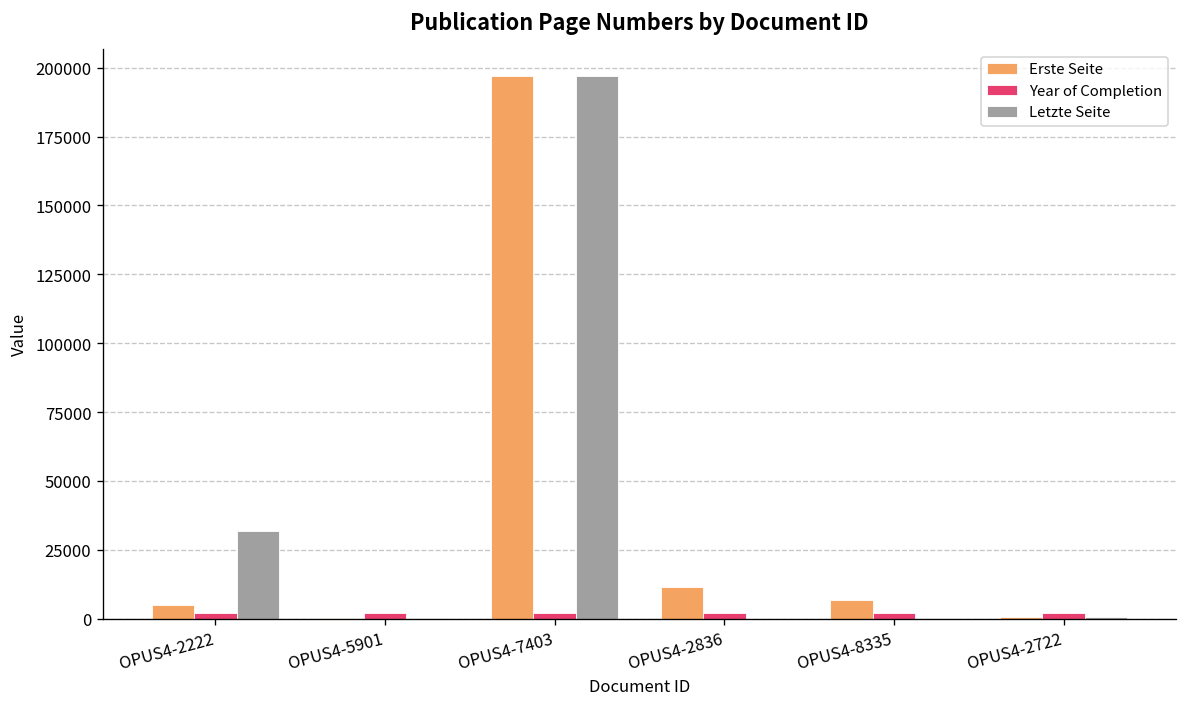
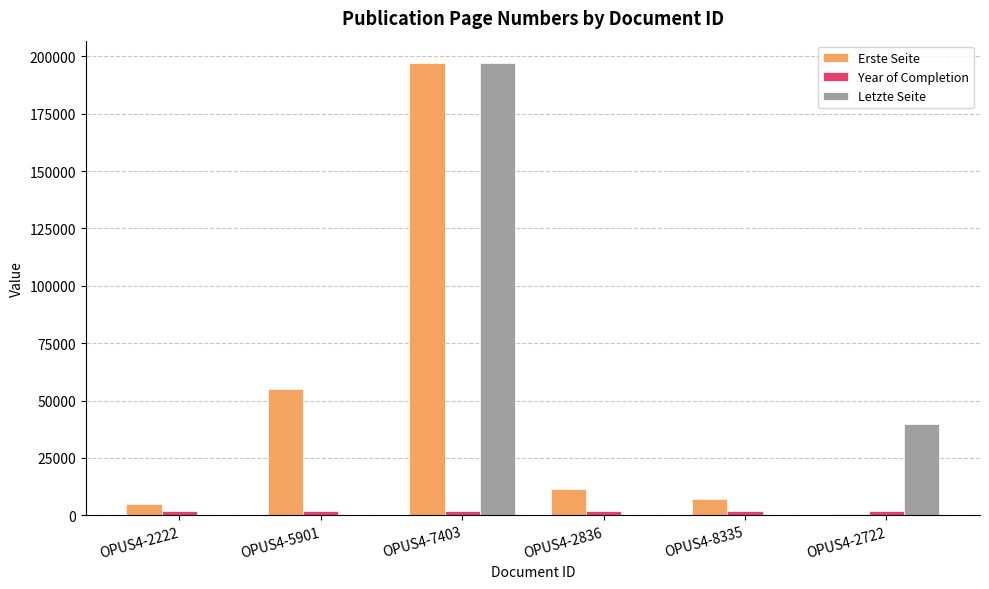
  {
    "Erste Seite": {
      "OPUS4-2222": 5000,
-     "OPUS4-5901": 0,
+     "OPUS4-5901": 55000,
      "OPUS4-7403": 197000,
      "OPUS4-2836": 12000,
      "OPUS4-8335": 7000
    },
    "Year of Completion": {
      "OPUS4-2222": 2000,
      "OPUS4-5901": 2000,
      "OPUS4-7403": 2000,
      "OPUS4-2836": 2000,
      "OPUS4-8335": 2000,
      "OPUS4-2722": 2000
    },
    "Letzte Seite": {
-     "OPUS4-2222": 32000,
+     "OPUS4-2222": 0,
      "OPUS4-7403": 197000,
-     "OPUS4-2722": 1000
+     "OPUS4-2722": 40000
    }
  }
